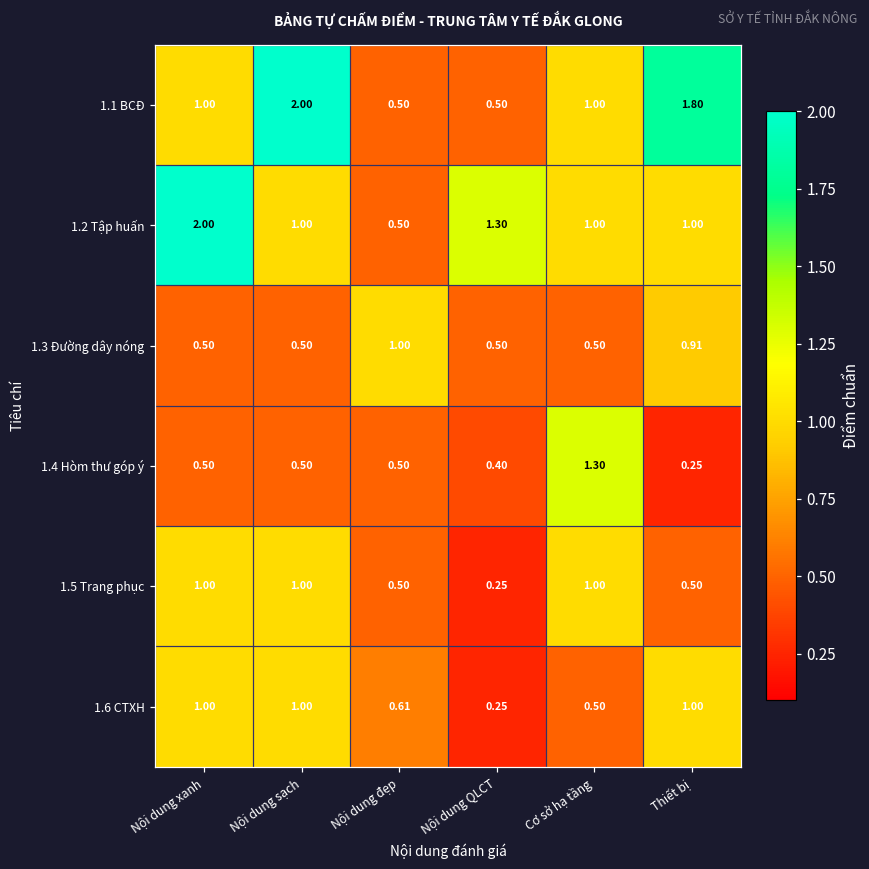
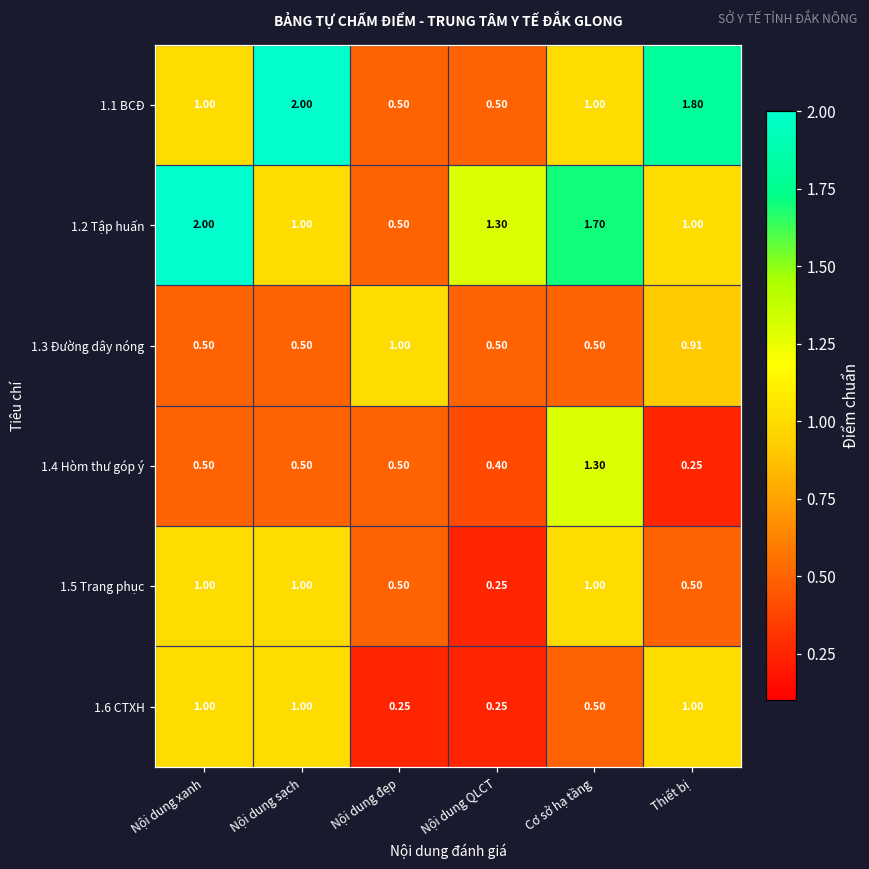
  {
    "1.1 BCĐ": {
      "Nội dung xanh": 1.00,
      "Nội dung sạch": 2.00,
      "Nội dung đẹp": 0.50,
      "Nội dung QLCT": 0.50,
      "Cơ sở hạ tầng": 1.00,
      "Thiết bị": 1.80
    },
    "1.2 Tập huấn": {
      "Nội dung xanh": 2.00,
      "Nội dung sạch": 1.00,
      "Nội dung đẹp": 0.50,
      "Nội dung QLCT": 1.30,
-     "Cơ sở hạ tầng": 1.00,
+     "Cơ sở hạ tầng": 1.70,
      "Thiết bị": 1.00
    },
    "1.3 Đường dây nóng": {
      "Nội dung xanh": 0.50,
      "Nội dung sạch": 0.50,
      "Nội dung đẹp": 1.00,
      "Nội dung QLCT": 0.50,
      "Cơ sở hạ tầng": 0.50,
      "Thiết bị": 0.91
    },
    "1.4 Hòm thư góp ý": {
      "Nội dung xanh": 0.50,
      "Nội dung sạch": 0.50,
      "Nội dung đẹp": 0.50,
      "Nội dung QLCT": 0.40,
      "Cơ sở hạ tầng": 1.30,
      "Thiết bị": 0.25
    },
    "1.5 Trang phục": {
      "Nội dung xanh": 1.00,
      "Nội dung sạch": 1.00,
      "Nội dung đẹp": 0.50,
      "Nội dung QLCT": 0.25,
      "Cơ sở hạ tầng": 1.00,
      "Thiết bị": 0.50
    },
    "1.6 CTXH": {
      "Nội dung xanh": 1.00,
      "Nội dung sạch": 1.00,
-     "Nội dung đẹp": 0.61,
+     "Nội dung đẹp": 0.25,
      "Nội dung QLCT": 0.25,
      "Cơ sở hạ tầng": 0.50,
      "Thiết bị": 1.00
    }
  }
